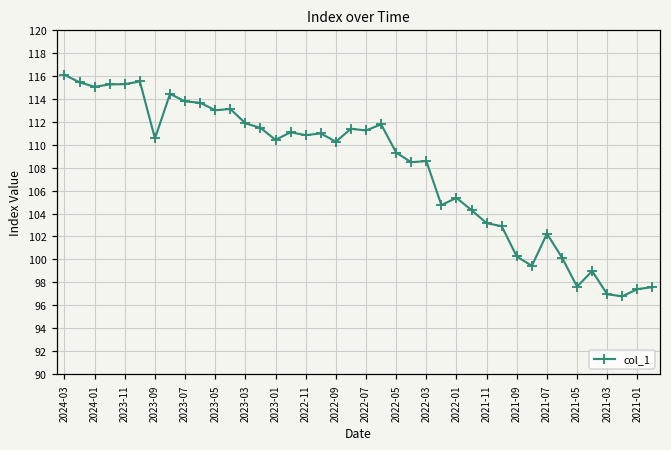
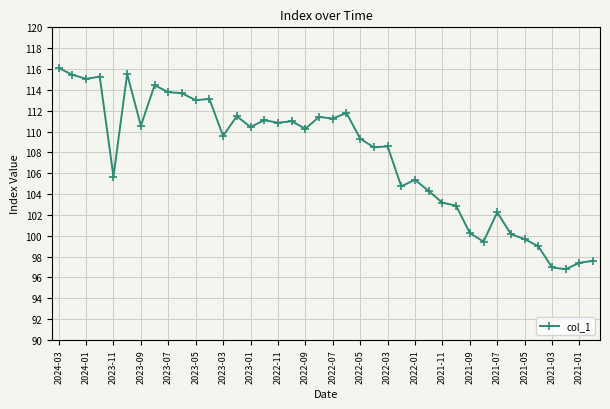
  {
    "2024-03": 116.1,
    "2024-01": 115.1,
-   "2023-11": 115.3,
+   "2023-11": 105.7,
    "2023-09": 110.5,
    "2023-07": 113.8,
    "2023-05": 113.0,
-   "2023-03": 111.9,
+   "2023-03": 109.6,
    "2023-01": 110.4,
    "2022-11": 110.8,
    "2022-09": 110.3,
    "2022-07": 111.2,
    "2022-05": 109.3,
    "2022-03": 108.6,
    "2022-01": 105.4,
    "2021-11": 103.2,
    "2021-09": 100.3,
    "2021-07": 102.2,
-   "2021-05": 97.6,
+   "2021-05": 99.7,
    "2021-03": 96.9,
    "2021-01": 97.4
  }
